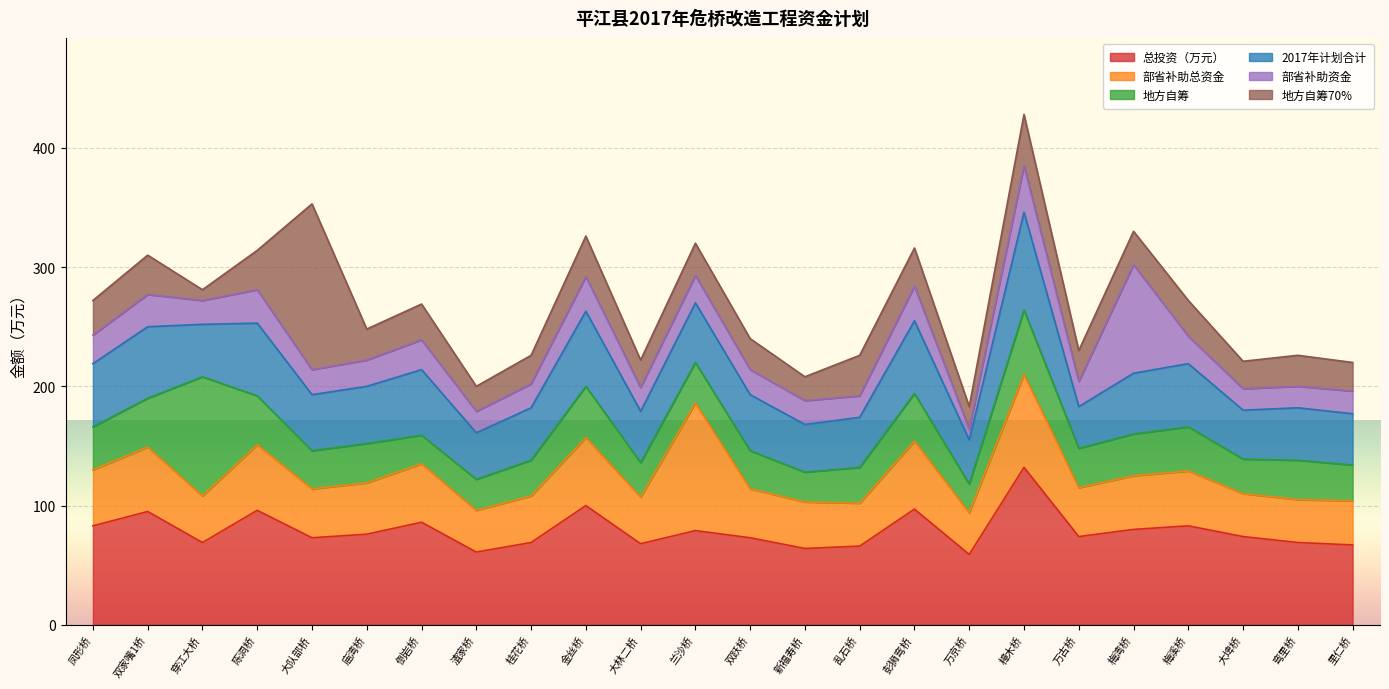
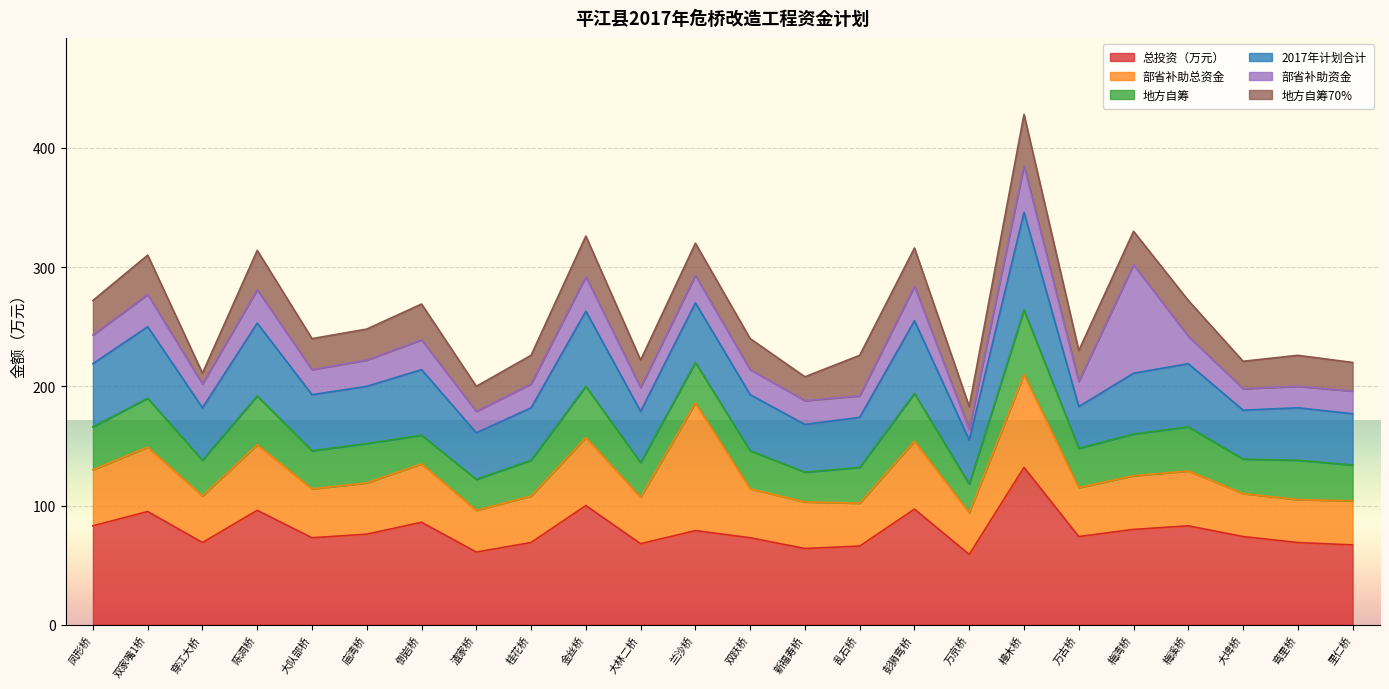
  {
    "总投资（万元）": {
      "凤形桥": 83,
      "双家嘴1桥": 95,
      "穿江大桥": 69,
      "陈洞桥": 96,
      "大队部桥": 73,
      "庙湾桥": 76,
      "倒岩桥": 86,
      "渣家桥": 61,
      "桂花桥": 69,
      "金丝桥": 100,
      "大林二桥": 68,
      "兰沙桥": 79,
      "双跃桥": 73,
      "新福寿桥": 64,
      "乱石桥": 66,
      "彭狮弯桥": 97,
      "万京桥": 59,
      "樟木桥": 132,
      "万古桥": 74,
      "梅湾桥": 80,
      "梅溪桥": 83,
      "大埤桥": 74,
      "弯里桥": 69,
      "里仁桥": 67
    },
    "部省补助总资金": {
      "凤形桥": 47,
      "双家嘴1桥": 54,
      "穿江大桥": 39,
      "陈洞桥": 55,
      "大队部桥": 41,
      "庙湾桥": 43,
      "倒岩桥": 49,
      "渣家桥": 35,
      "桂花桥": 39,
      "金丝桥": 57,
      "大林二桥": 39,
      "兰沙桥": 107,
      "双跃桥": 41,
      "新福寿桥": 39,
      "乱石桥": 36,
      "彭狮弯桥": 57,
      "万京桥": 35,
      "樟木桥": 78,
      "万古桥": 41,
      "梅湾桥": 45,
      "梅溪桥": 46,
      "大埤桥": 36,
      "弯里桥": 36,
      "里仁桥": 37
    },
    "地方自筹": {
      "凤形桥": 36,
      "双家嘴1桥": 41,
-     "穿江大桥": 100,
+     "穿江大桥": 30,
      "陈洞桥": 41,
      "大队部桥": 32,
      "庙湾桥": 33,
      "倒岩桥": 24,
      "渣家桥": 26,
      "桂花桥": 30,
      "金丝桥": 43,
      "大林二桥": 29,
      "兰沙桥": 34,
      "双跃桥": 32,
      "新福寿桥": 25,
      "乱石桥": 30,
      "彭狮弯桥": 40,
      "万京桥": 24,
      "樟木桥": 54,
      "万古桥": 33,
      "梅湾桥": 35,
      "梅溪桥": 37,
      "大埤桥": 29,
      "弯里桥": 33,
      "里仁桥": 30
    },
    "2017年计划合计": {
      "凤形桥": 53,
      "双家嘴1桥": 60,
      "穿江大桥": 44,
      "陈洞桥": 61,
      "大队部桥": 47,
      "庙湾桥": 48,
      "倒岩桥": 55,
      "渣家桥": 39,
      "桂花桥": 44,
      "金丝桥": 63,
      "大林二桥": 43,
      "兰沙桥": 50,
      "双跃桥": 47,
      "新福寿桥": 40,
      "乱石桥": 42,
      "彭狮弯桥": 61,
      "万京桥": 37,
      "樟木桥": 82,
      "万古桥": 35,
      "梅湾桥": 51,
      "梅溪桥": 53,
      "大埤桥": 41,
      "弯里桥": 44,
      "里仁桥": 43
    },
    "部省补助资金": {
      "凤形桥": 24,
      "双家嘴1桥": 27,
      "穿江大桥": 20,
      "陈洞桥": 28,
      "大队部桥": 21,
      "庙湾桥": 22,
      "倒岩桥": 25,
      "渣家桥": 18,
      "桂花桥": 20,
      "金丝桥": 29,
      "大林二桥": 20,
      "兰沙桥": 23,
      "双跃桥": 21,
      "新福寿桥": 20,
      "乱石桥": 18,
      "彭狮弯桥": 29,
      "万京桥": 9,
      "樟木桥": 39,
      "万古桥": 21,
      "梅湾桥": 91,
      "梅溪桥": 23,
      "大埤桥": 18,
      "弯里桥": 18,
      "里仁桥": 19
    },
    "地方自筹70%": {
      "凤形桥": 29,
      "双家嘴1桥": 33,
      "穿江大桥": 9,
      "陈洞桥": 33,
-     "大队部桥": 139,
+     "大队部桥": 26,
      "庙湾桥": 26,
      "倒岩桥": 30,
      "渣家桥": 21,
      "桂花桥": 24,
      "金丝桥": 34,
      "大林二桥": 23,
      "兰沙桥": 27,
      "双跃桥": 26,
      "新福寿桥": 20,
      "乱石桥": 34,
      "彭狮弯桥": 32,
      "万京桥": 19,
      "樟木桥": 43,
      "万古桥": 26,
      "梅湾桥": 28,
      "梅溪桥": 30,
      "大埤桥": 23,
      "弯里桥": 26,
      "里仁桥": 24
    }
  }
